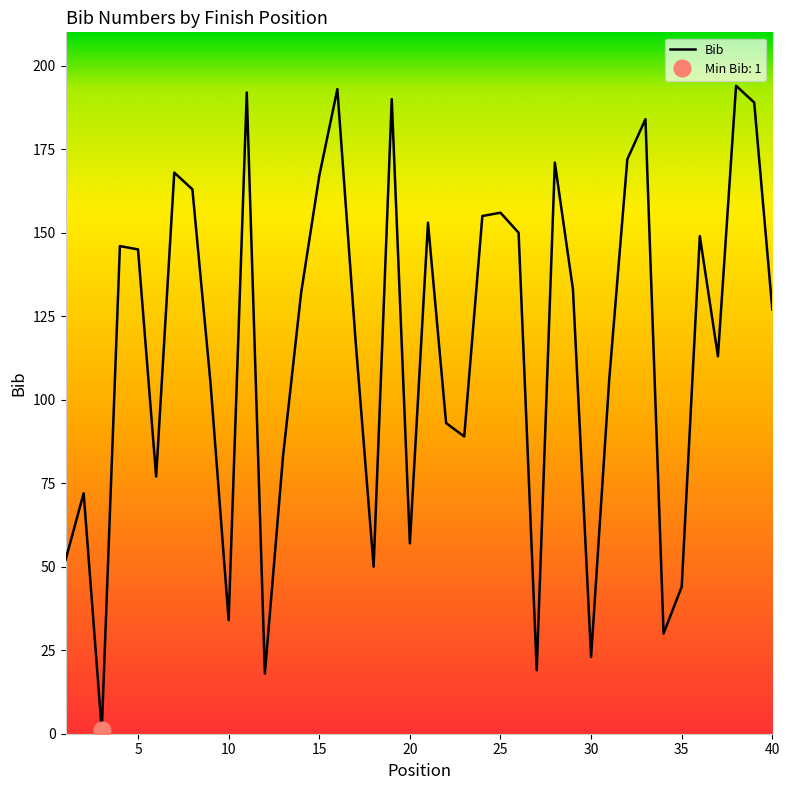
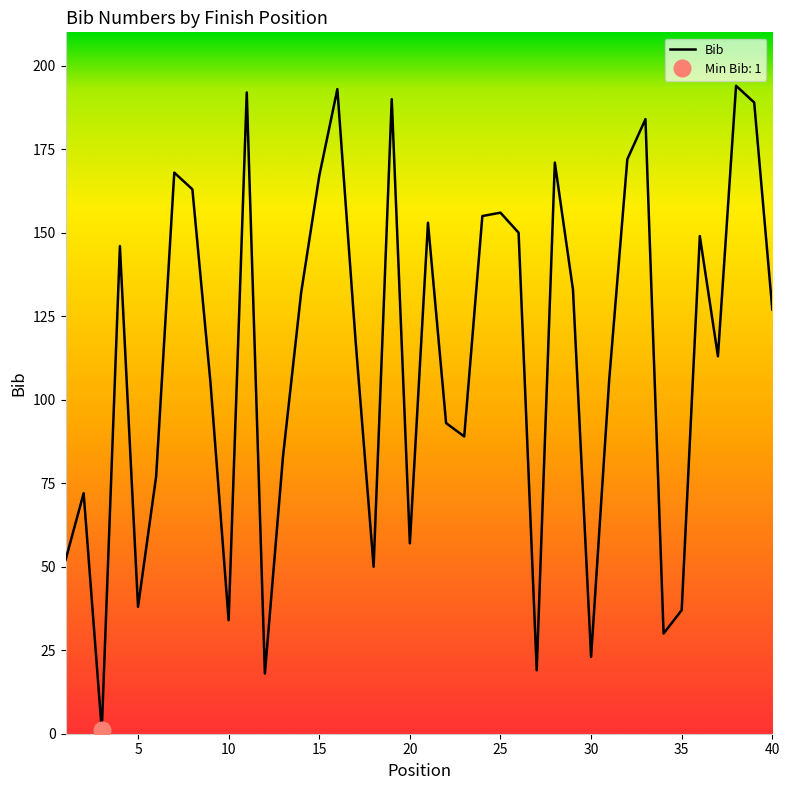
  {
    "Bib": {
-     "5": 145,
+     "5": 38,
      "10": 34,
      "15": 167,
      "20": 57,
      "25": 156,
      "30": 23,
-     "35": 44,
+     "35": 37,
      "40": 127
    }
  }
